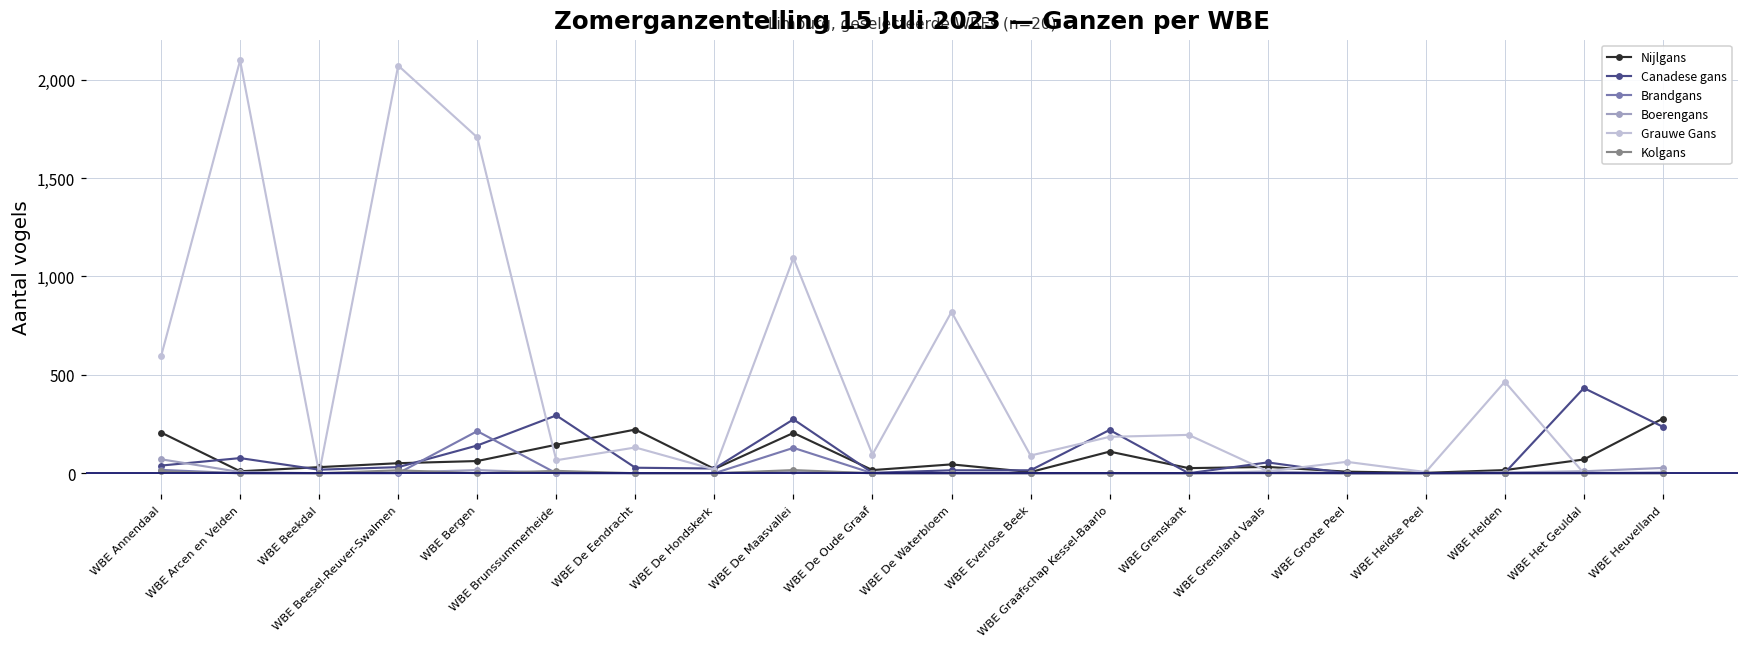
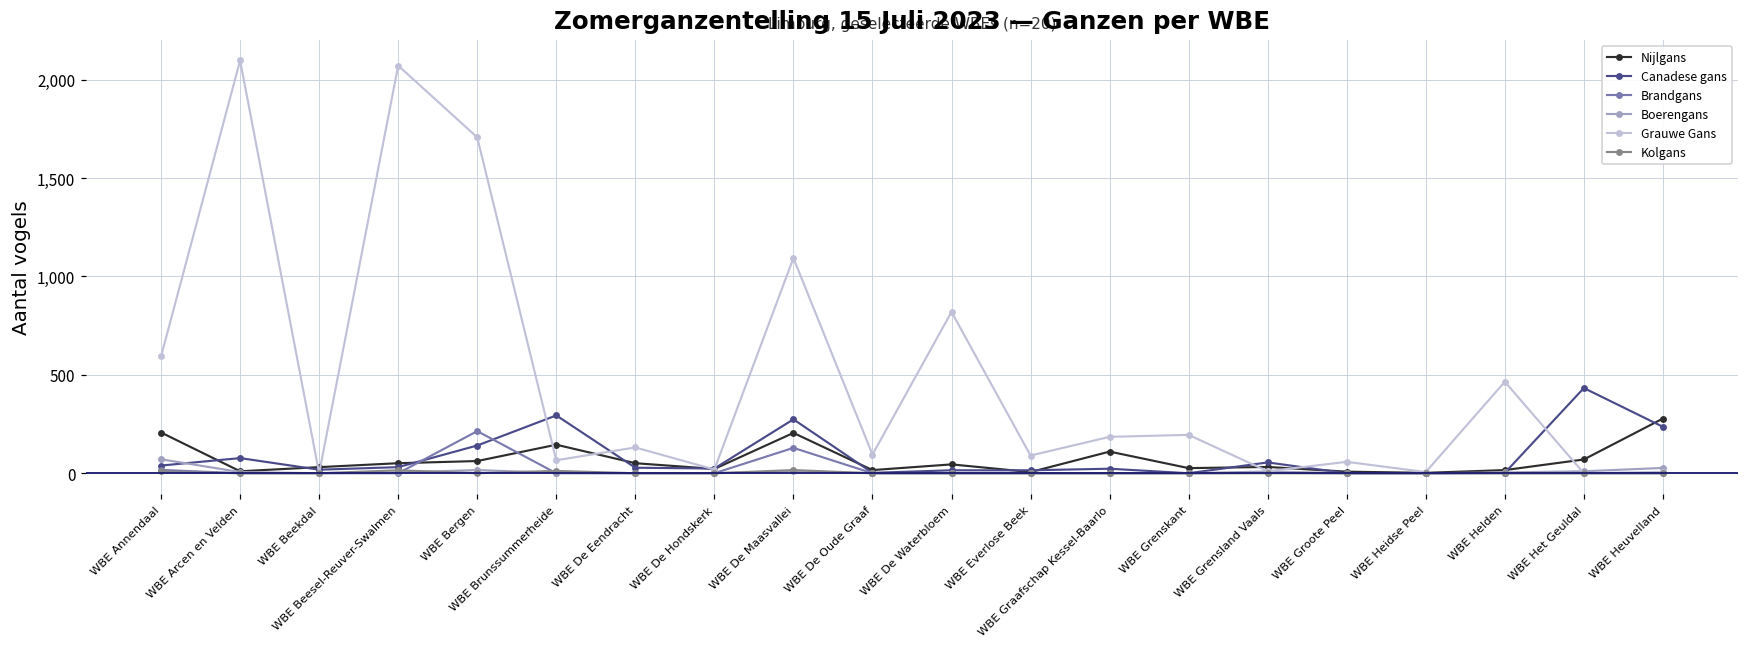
  {
    "Nijlgans": {
      "WBE Annendaal": 210,
      "WBE Beesel-Reuver-Swalmen": 50,
      "WBE Bergen": 60,
      "WBE Brunssummerheide": 150,
-     "WBE De Eendracht": 220,
+     "WBE De Eendracht": 50,
      "WBE De Maasvallei": 210,
      "WBE De Waterbloem": 50,
      "WBE Graafschap Kessel-Baarlo": 110,
      "WBE Grenskant": 30,
      "WBE Grensland Vaals": 30,
      "WBE Het Geuldal": 70,
      "WBE Heuvelland": 280
    },
    "Canadese gans": {
      "WBE Annendaal": 40,
      "WBE Arcen en Velden": 80,
      "WBE Beesel-Reuver-Swalmen": 30,
      "WBE Bergen": 140,
      "WBE Brunssummerheide": 290,
      "WBE De Eendracht": 30,
      "WBE De Maasvallei": 270,
      "WBE De Waterbloem": 20,
-     "WBE Graafschap Kessel-Baarlo": 220,
+     "WBE Graafschap Kessel-Baarlo": 20,
      "WBE Grensland Vaals": 60,
      "WBE Het Geuldal": 430,
      "WBE Heuvelland": 240
    }
  }
